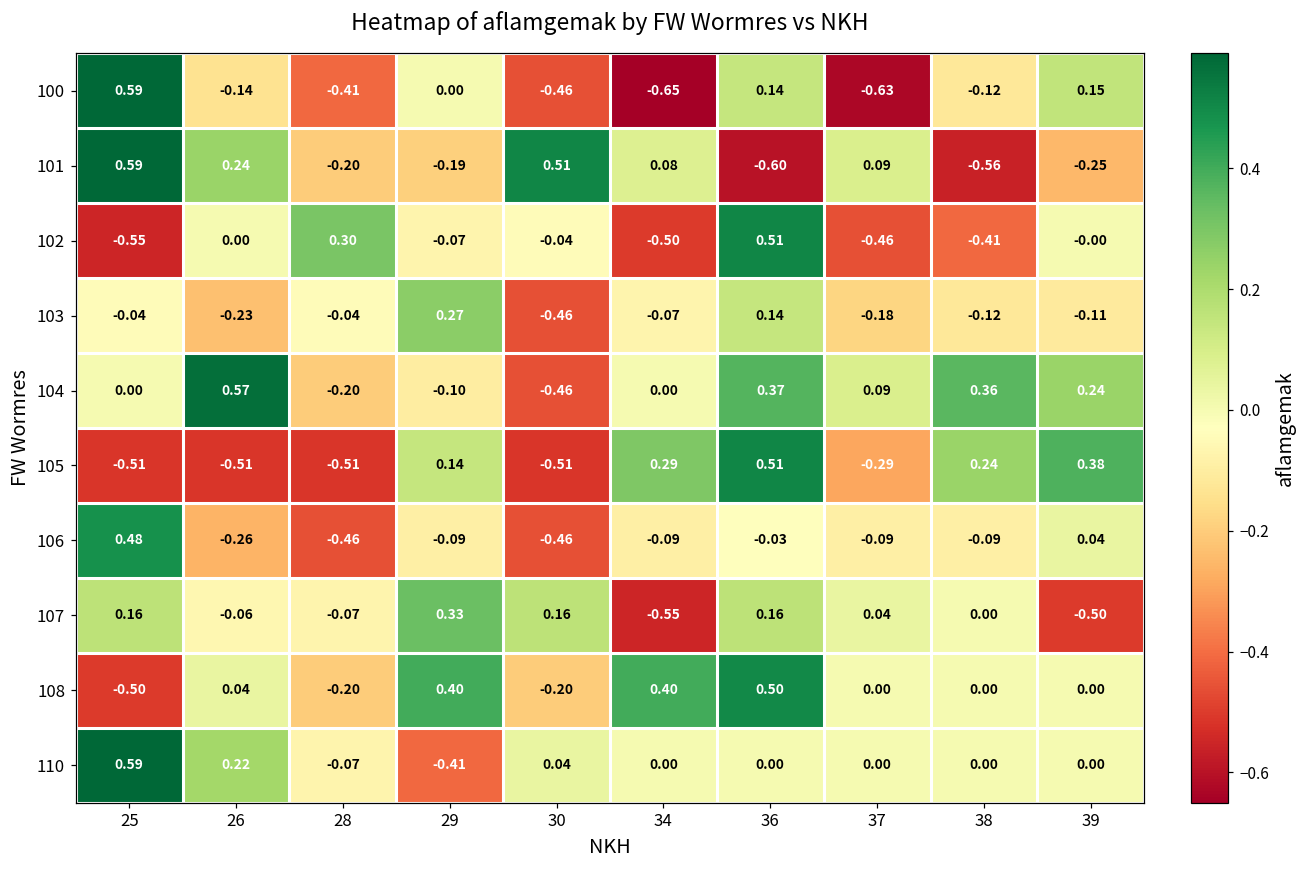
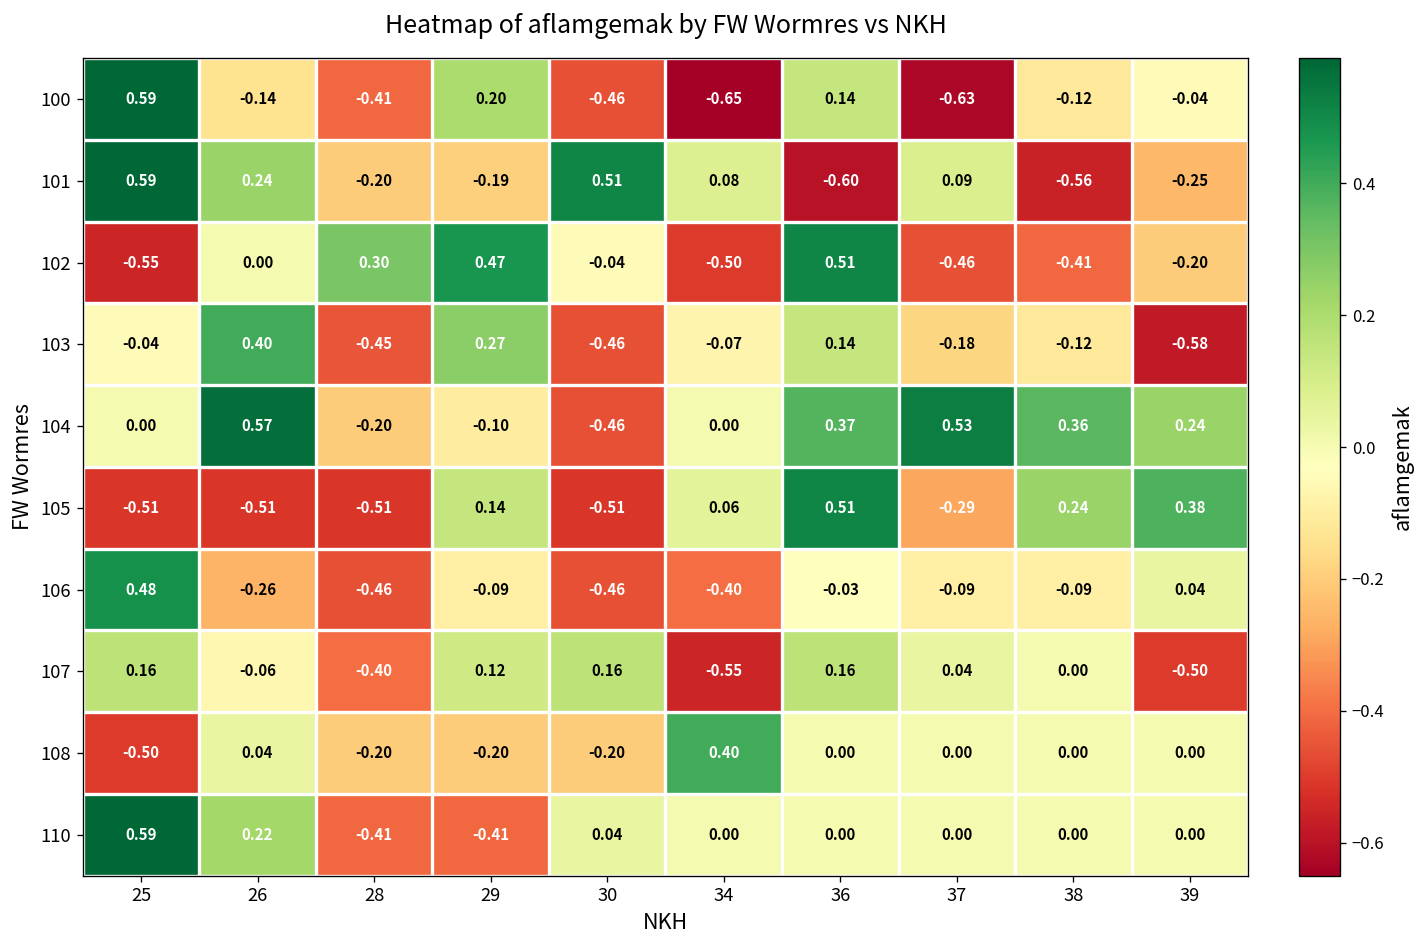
  {
    "100": {
      "25": 0.59,
      "26": -0.14,
      "28": -0.41,
-     "29": 0.00,
+     "29": 0.20,
      "30": -0.46,
      "34": -0.65,
      "36": 0.14,
      "37": -0.63,
      "38": -0.12,
-     "39": 0.15
+     "39": -0.04
    },
    "101": {
      "25": 0.59,
      "26": 0.24,
      "28": -0.20,
      "29": -0.19,
      "30": 0.51,
      "34": 0.08,
      "36": -0.60,
      "37": 0.09,
      "38": -0.56,
      "39": -0.25
    },
    "102": {
      "25": -0.55,
      "26": 0.00,
      "28": 0.30,
-     "29": -0.07,
+     "29": 0.47,
      "30": -0.04,
      "34": -0.50,
      "36": 0.51,
      "37": -0.46,
      "38": -0.41,
-     "39": -0.00
+     "39": -0.20
    },
    "103": {
      "25": -0.04,
-     "26": -0.23,
-     "28": -0.04,
+     "26": 0.40,
+     "28": -0.45,
      "29": 0.27,
      "30": -0.46,
      "34": -0.07,
      "36": 0.14,
      "37": -0.18,
      "38": -0.12,
-     "39": -0.11
+     "39": -0.58
    },
    "104": {
      "25": 0.00,
      "26": 0.57,
      "28": -0.20,
      "29": -0.10,
      "30": -0.46,
      "34": 0.00,
      "36": 0.37,
-     "37": 0.09,
+     "37": 0.53,
      "38": 0.36,
      "39": 0.24
    },
    "105": {
      "25": -0.51,
      "26": -0.51,
      "28": -0.51,
      "29": 0.14,
      "30": -0.51,
-     "34": 0.29,
+     "34": 0.06,
      "36": 0.51,
      "37": -0.29,
      "38": 0.24,
      "39": 0.38
    },
    "106": {
      "25": 0.48,
      "26": -0.26,
      "28": -0.46,
      "29": -0.09,
      "30": -0.46,
-     "34": -0.09,
+     "34": -0.40,
      "36": -0.03,
      "37": -0.09,
      "38": -0.09,
      "39": 0.04
    },
    "107": {
      "25": 0.16,
      "26": -0.06,
-     "28": -0.07,
-     "29": 0.33,
+     "28": -0.40,
+     "29": 0.12,
      "30": 0.16,
      "34": -0.55,
      "36": 0.16,
      "37": 0.04,
      "38": 0.00,
      "39": -0.50
    },
    "108": {
      "25": -0.50,
      "26": 0.04,
      "28": -0.20,
-     "29": 0.40,
+     "29": -0.20,
      "30": -0.20,
      "34": 0.40,
-     "36": 0.50,
+     "36": 0.00,
      "37": 0.00,
      "38": 0.00,
      "39": 0.00
    },
    "110": {
      "25": 0.59,
      "26": 0.22,
-     "28": -0.07,
+     "28": -0.41,
      "29": -0.41,
      "30": 0.04,
      "34": 0.00,
      "36": 0.00,
      "37": 0.00,
      "38": 0.00,
      "39": 0.00
    }
  }
